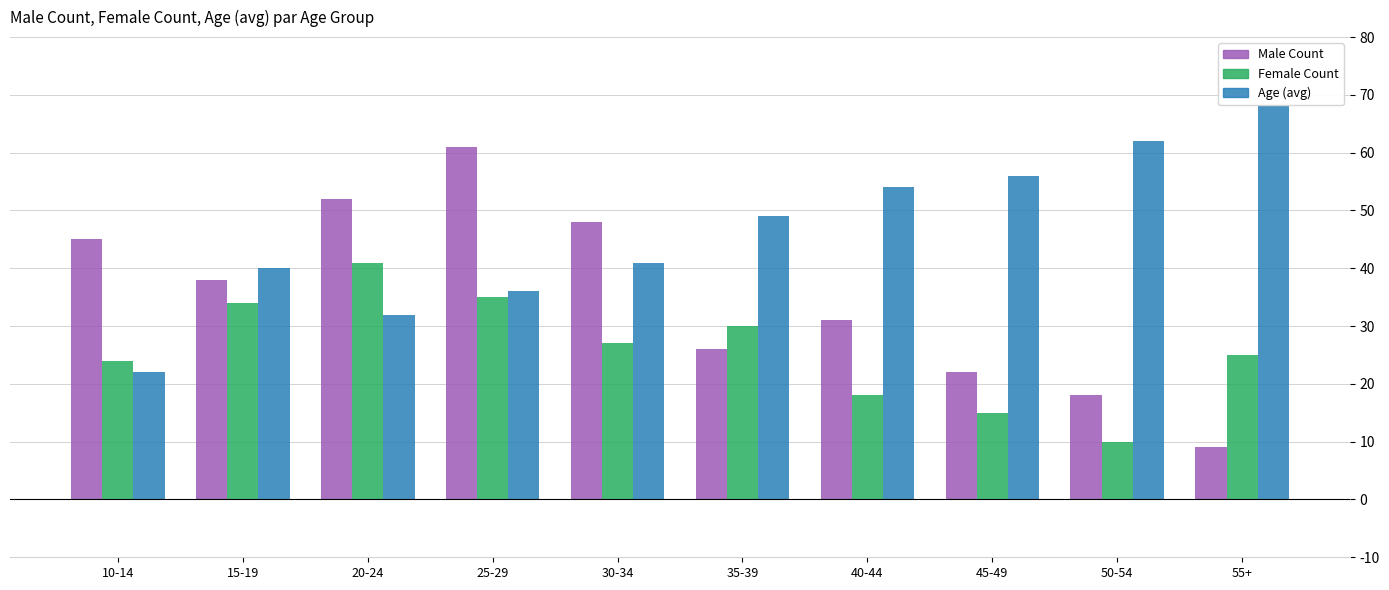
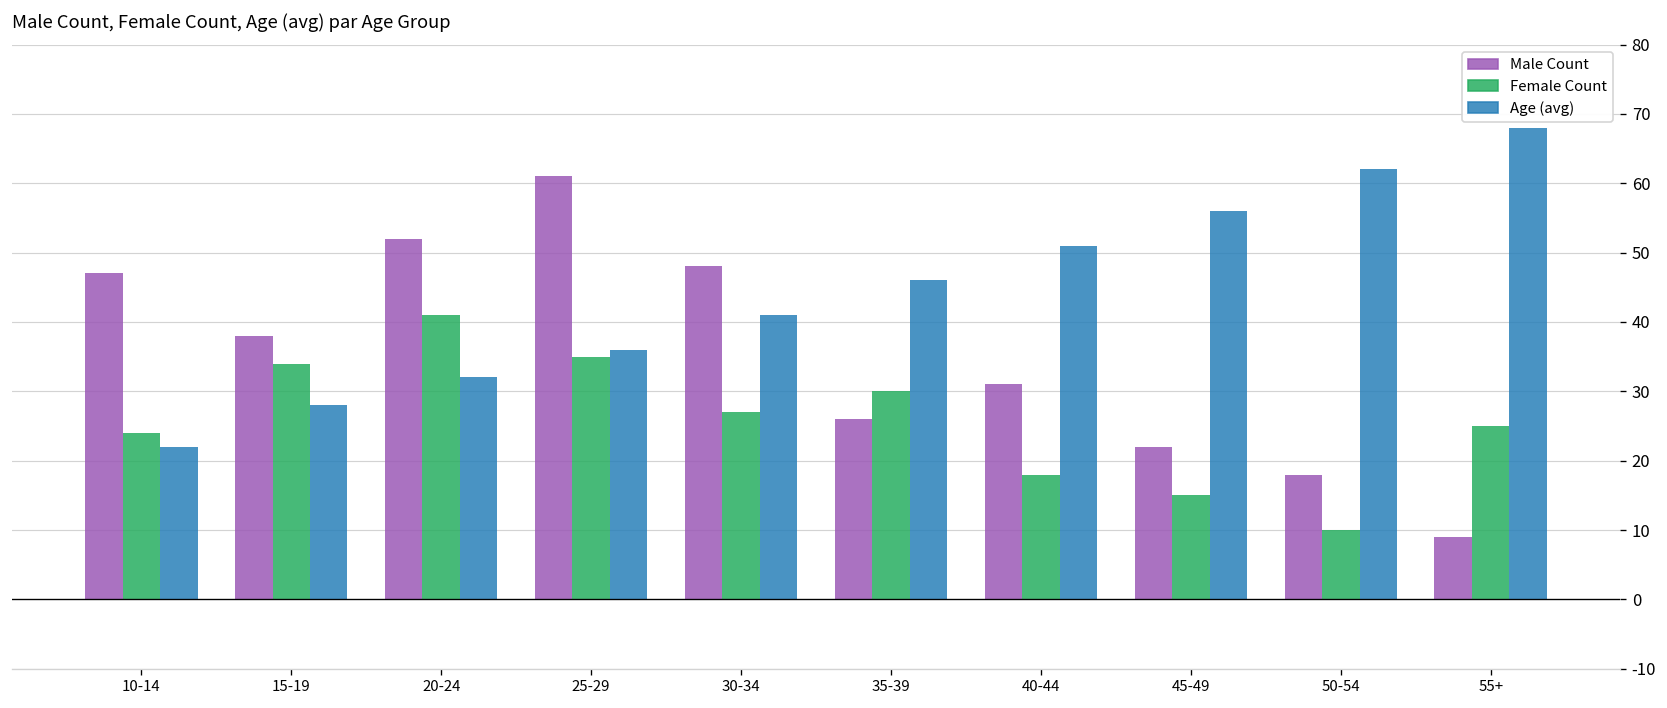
  {
    "Male Count": {
-     "10-14": 45,
+     "10-14": 47,
      "15-19": 38,
      "20-24": 52,
      "25-29": 61,
      "30-34": 48,
      "35-39": 26,
      "40-44": 31,
      "45-49": 22,
      "50-54": 18,
      "55+": 9
    },
    "Female Count": {
      "10-14": 24,
      "15-19": 34,
      "20-24": 41,
      "25-29": 35,
      "30-34": 27,
      "35-39": 30,
      "40-44": 18,
      "45-49": 15,
      "50-54": 10,
      "55+": 25
    },
    "Age (avg)": {
      "10-14": 22,
-     "15-19": 40,
+     "15-19": 28,
      "20-24": 32,
      "25-29": 36,
      "30-34": 41,
-     "35-39": 49,
-     "40-44": 54,
+     "35-39": 46,
+     "40-44": 51,
      "45-49": 56,
      "50-54": 62,
      "55+": 68
    }
  }
